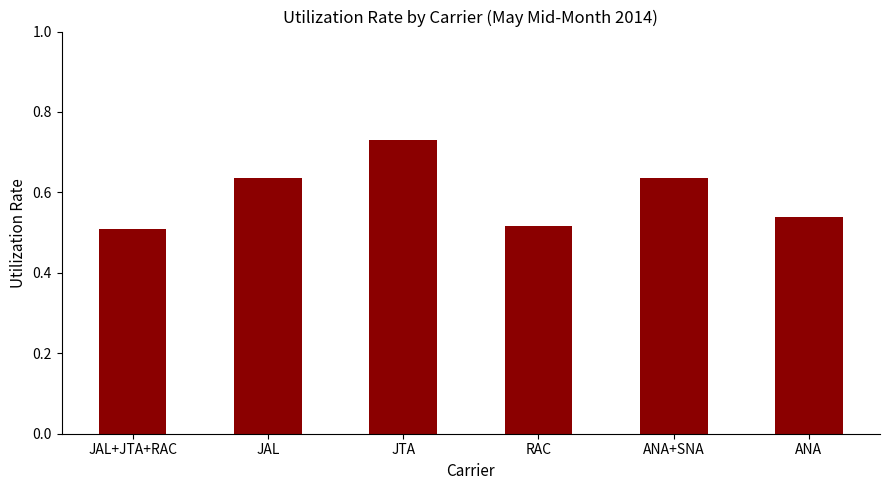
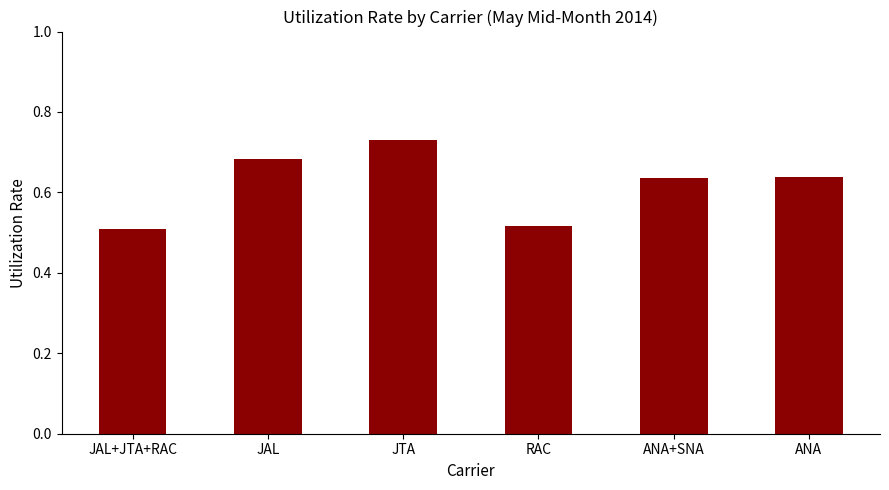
  {
    "JAL+JTA+RAC": 0.51,
-   "JAL": 0.64,
+   "JAL": 0.68,
    "JTA": 0.73,
    "RAC": 0.52,
    "ANA+SNA": 0.63,
-   "ANA": 0.54
+   "ANA": 0.64
  }
